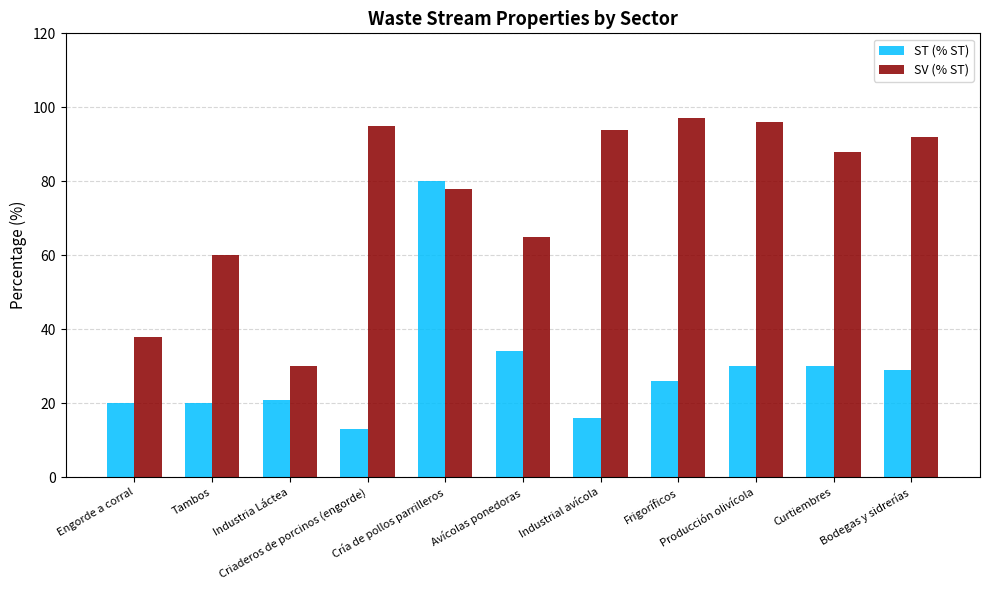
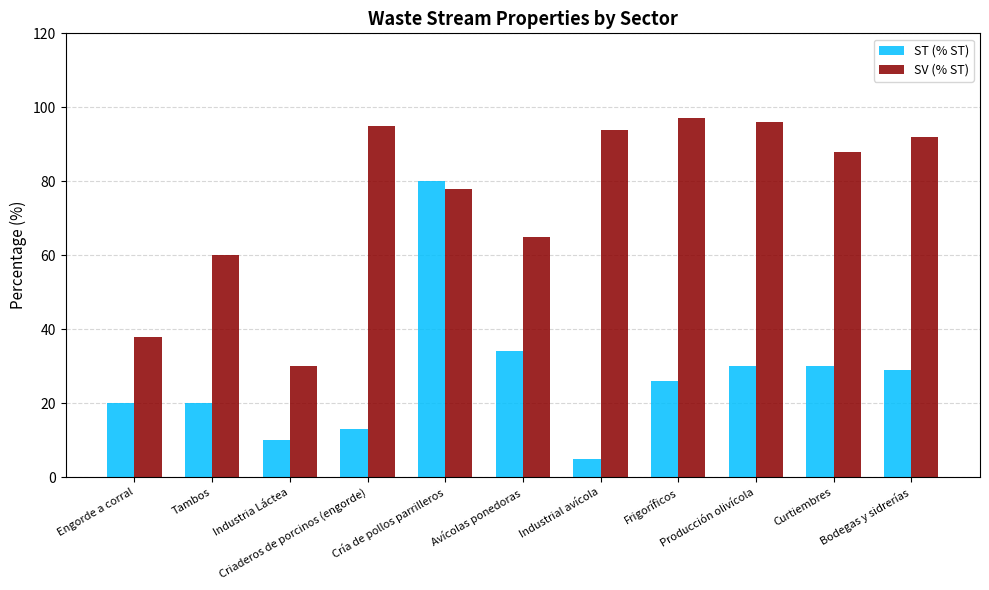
  {
    "ST (% ST)": {
      "Engorde a corral": 20,
      "Tambos": 20,
-     "Industria Láctea": 21,
+     "Industria Láctea": 10,
      "Criaderos de porcinos (engorde)": 13,
      "Cría de pollos parrilleros": 80,
      "Avícolas ponedoras": 34,
-     "Industrial avícola": 16,
+     "Industrial avícola": 5,
      "Frigoríficos": 26,
      "Producción olivícola": 30,
      "Curtiembres": 30,
      "Bodegas y sidrerías": 29
    },
    "SV (% ST)": {
      "Engorde a corral": 38,
      "Tambos": 60,
      "Industria Láctea": 30,
      "Criaderos de porcinos (engorde)": 95,
      "Cría de pollos parrilleros": 78,
      "Avícolas ponedoras": 65,
      "Industrial avícola": 94,
      "Frigoríficos": 97,
      "Producción olivícola": 96,
      "Curtiembres": 88,
      "Bodegas y sidrerías": 92
    }
  }
